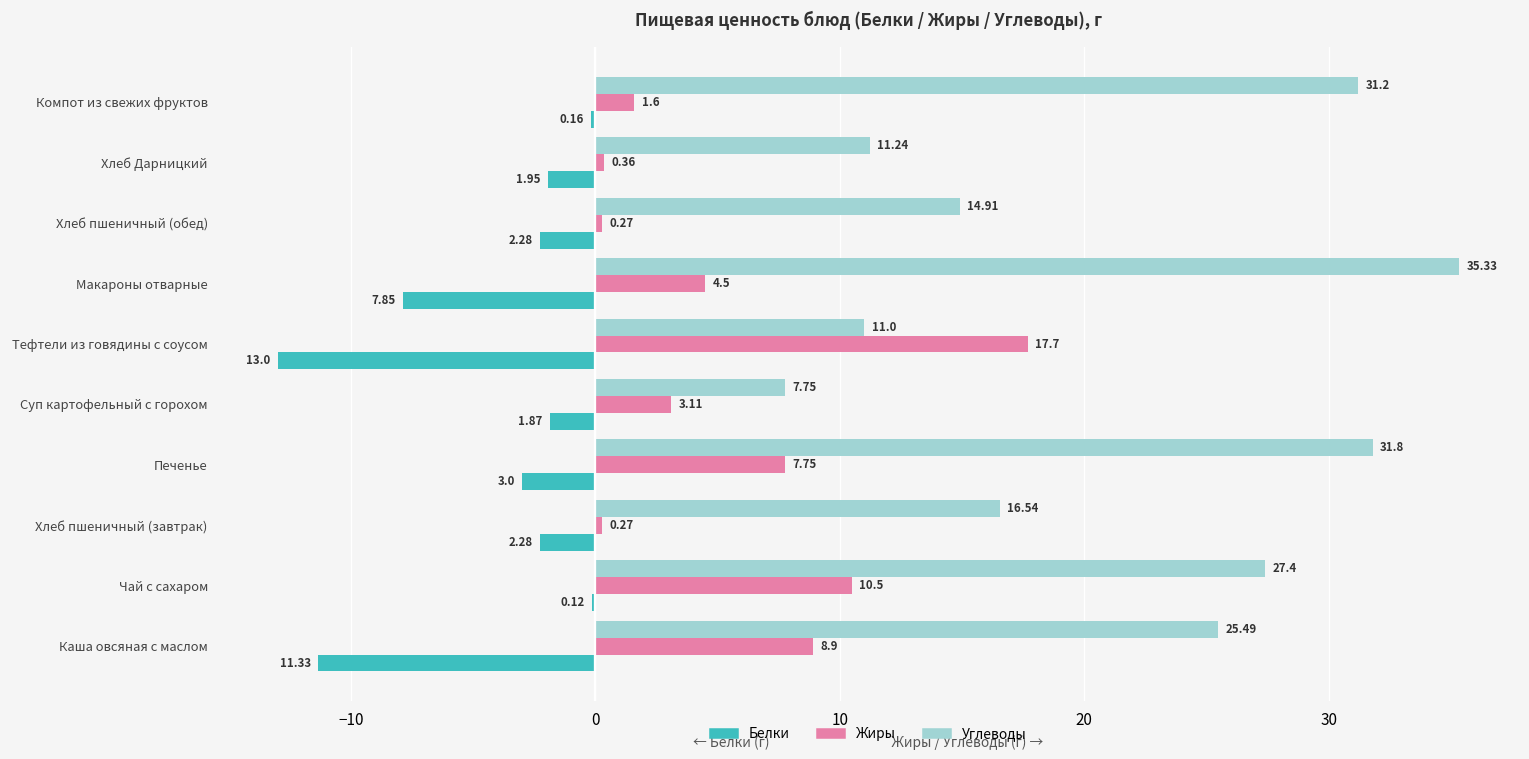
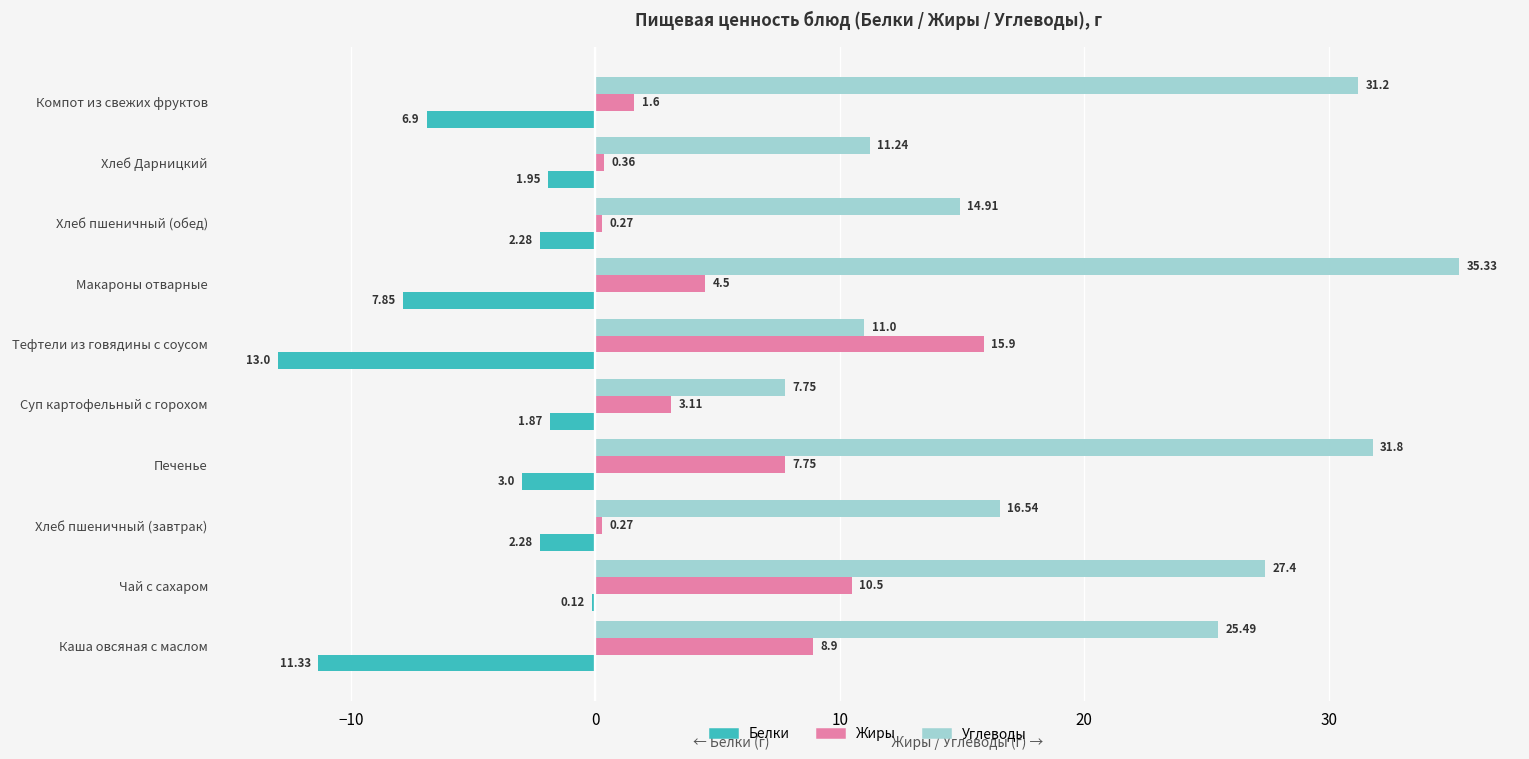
  {
    "Белки": {
-     "Компот из свежих фруктов": 0.16
+     "Компот из свежих фруктов": 6.9
    },
    "Жиры": {
      "Компот из свежих фруктов": 1.6,
      "Хлеб Дарницкий": 0.36,
      "Хлеб пшеничный (обед)": 0.27,
      "Макароны отварные": 4.5,
-     "Тефтели из говядины с соусом": 17.7,
+     "Тефтели из говядины с соусом": 15.9,
      "Суп картофельный с горохом": 3.11,
      "Печенье": 7.75,
      "Хлеб пшеничный (завтрак)": 0.27,
      "Чай с сахаром": 10.5,
      "Каша овсяная с маслом": 8.9
    },
    "Углеводы": {
      "Компот из свежих фруктов": 31.2,
      "Хлеб Дарницкий": 11.24,
      "Хлеб пшеничный (обед)": 14.91,
      "Макароны отварные": 35.33,
      "Тефтели из говядины с соусом": 11.0,
      "Суп картофельный с горохом": 7.75,
      "Печенье": 31.8,
      "Хлеб пшеничный (завтрак)": 16.54,
      "Чай с сахаром": 27.4,
      "Каша овсяная с маслом": 25.49
    }
  }
